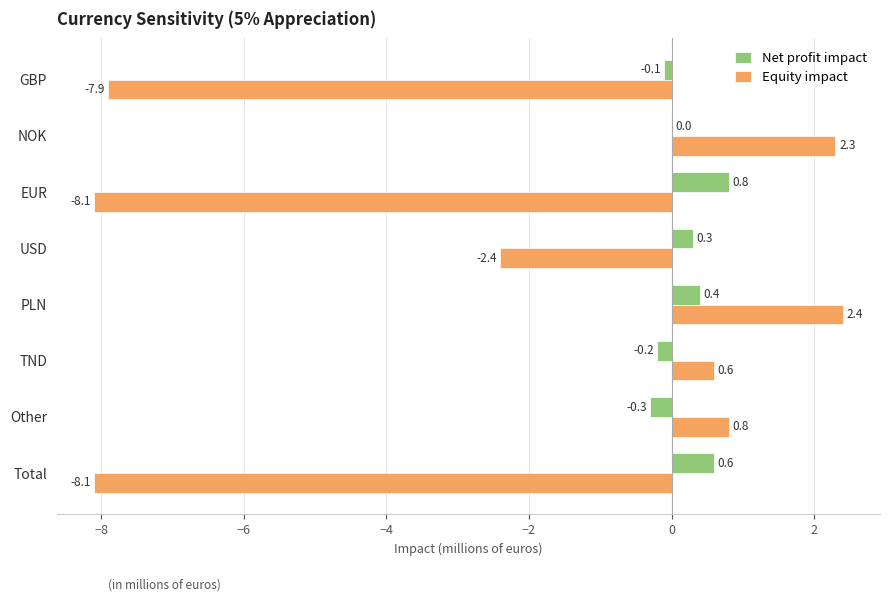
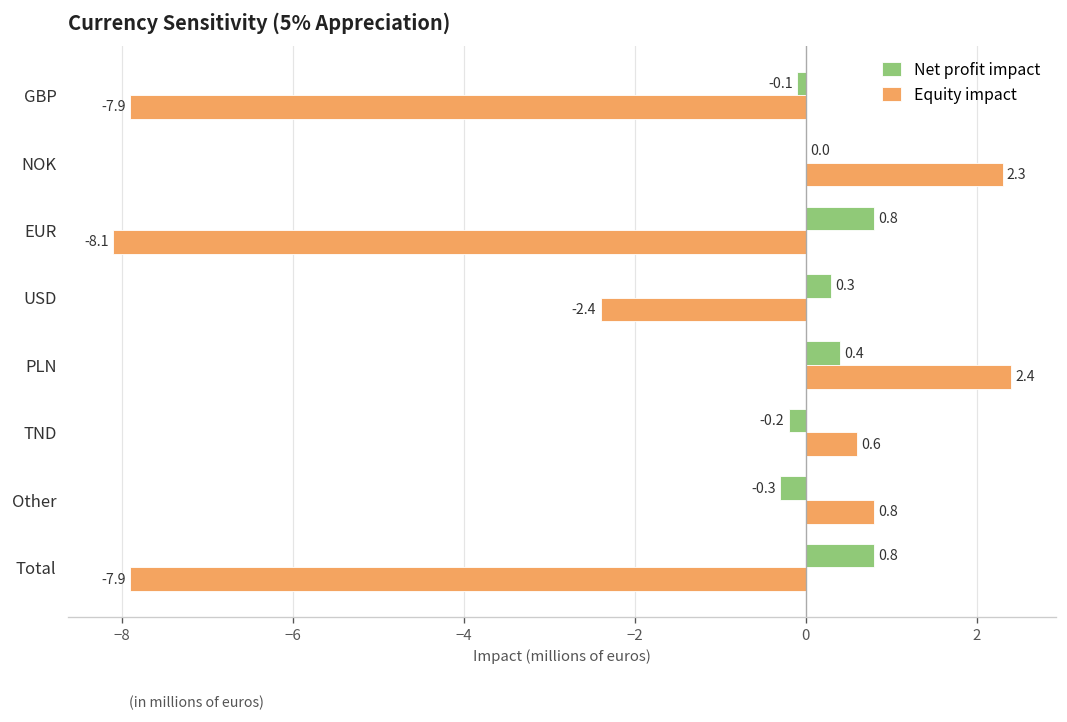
  {
    "Net profit impact": {
      "GBP": -0.1,
      "NOK": 0.0,
      "EUR": 0.8,
      "USD": 0.3,
      "PLN": 0.4,
      "TND": -0.2,
      "Other": -0.3,
-     "Total": 0.6
+     "Total": 0.8
    },
    "Equity impact": {
      "GBP": -7.9,
      "NOK": 2.3,
      "EUR": -8.1,
      "USD": -2.4,
      "PLN": 2.4,
      "TND": 0.6,
      "Other": 0.8,
-     "Total": -8.1
+     "Total": -7.9
    }
  }
